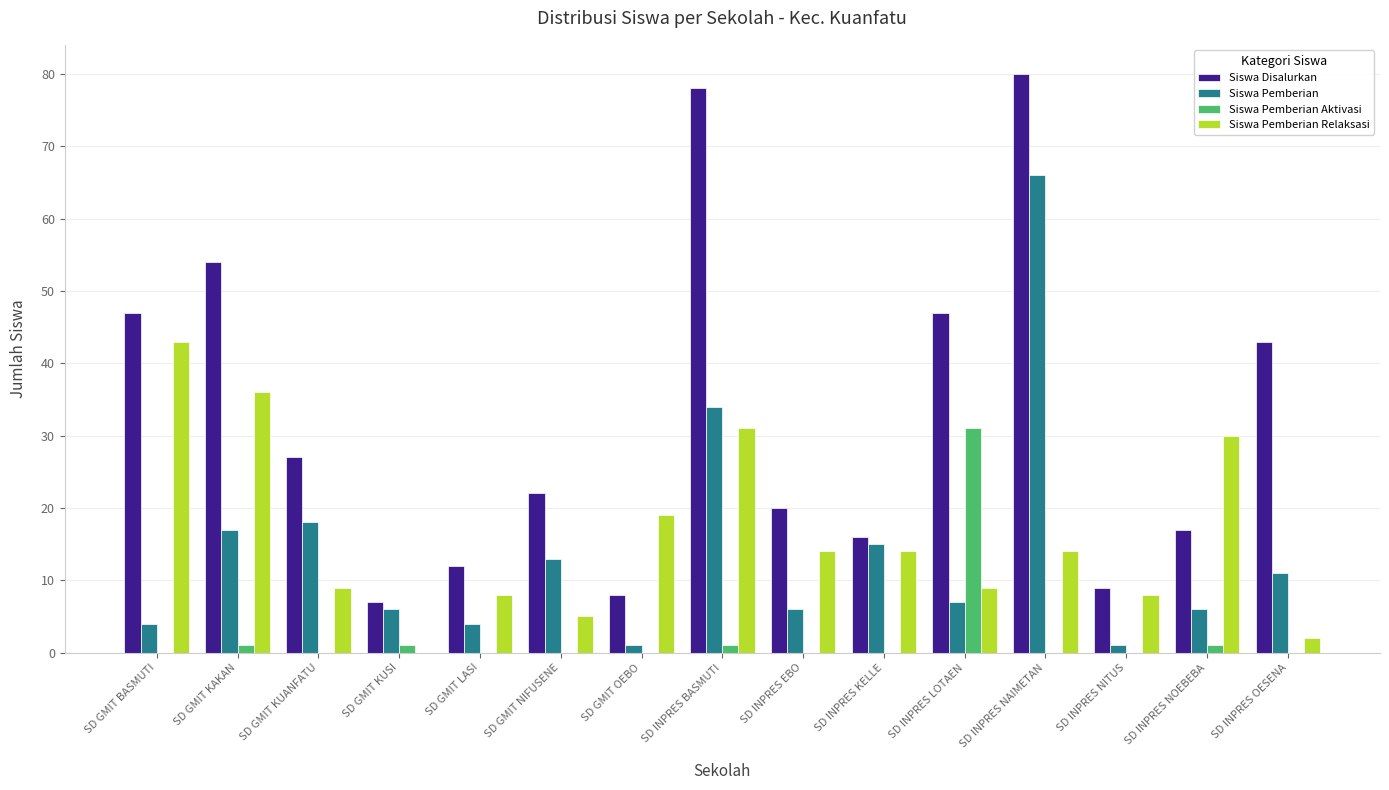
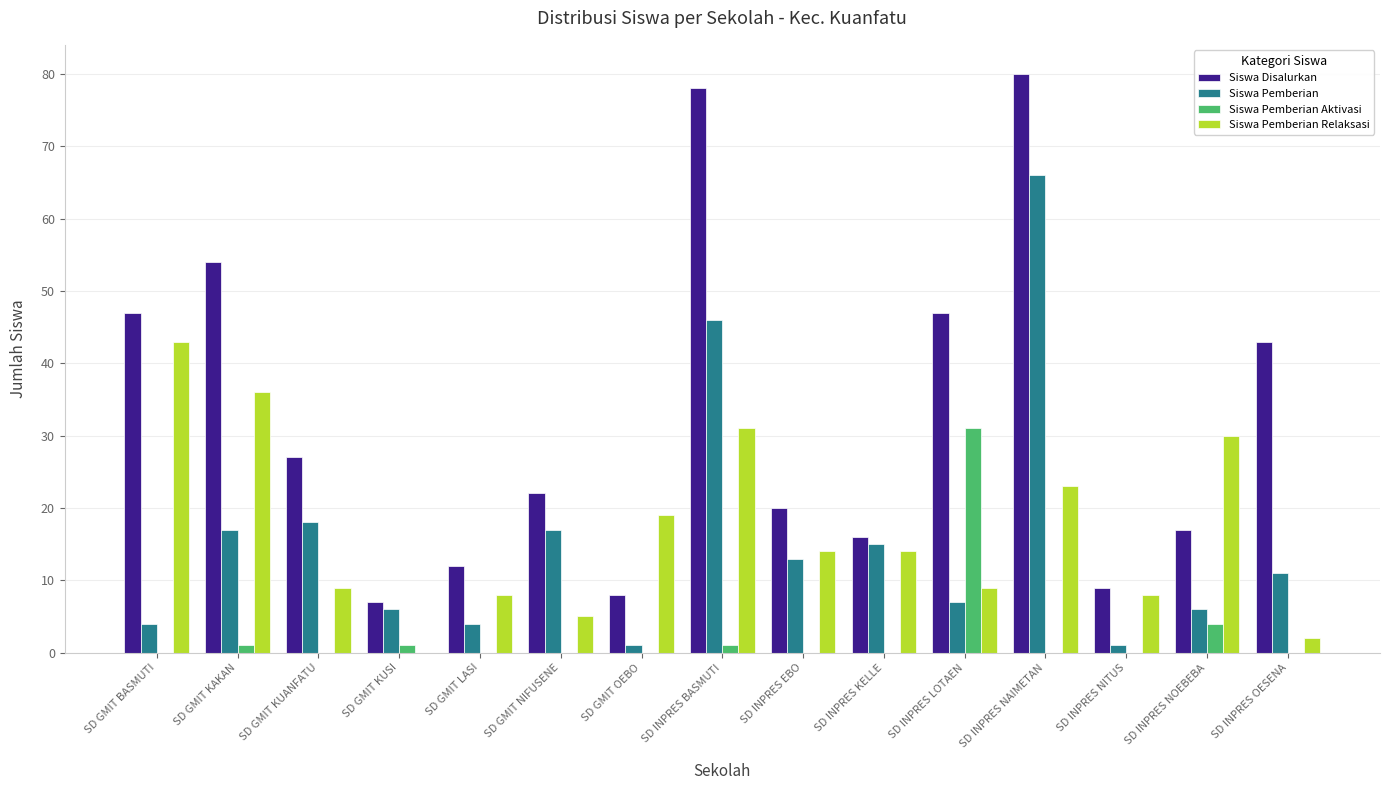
  {
    "Siswa Disalurkan": {
      "SD GMIT BASMUTI": 47,
      "SD GMIT KAKAN": 54,
      "SD GMIT KUANFATU": 27,
      "SD GMIT KUSI": 7,
      "SD GMIT LASI": 12,
      "SD GMIT NIFUSENE": 22,
      "SD GMIT OEBO": 8,
      "SD INPRES BASMUTI": 78,
      "SD INPRES EBO": 20,
      "SD INPRES KELLE": 16,
      "SD INPRES LOTAEN": 47,
      "SD INPRES NAIMETAN": 80,
      "SD INPRES NITUS": 9,
      "SD INPRES NOEBEBA": 17,
      "SD INPRES OESENA": 43
    },
    "Siswa Pemberian": {
      "SD GMIT BASMUTI": 4,
      "SD GMIT KAKAN": 17,
      "SD GMIT KUANFATU": 18,
      "SD GMIT KUSI": 6,
      "SD GMIT LASI": 4,
-     "SD GMIT NIFUSENE": 13,
+     "SD GMIT NIFUSENE": 17,
      "SD GMIT OEBO": 1,
-     "SD INPRES BASMUTI": 34,
-     "SD INPRES EBO": 6,
+     "SD INPRES BASMUTI": 46,
+     "SD INPRES EBO": 13,
      "SD INPRES KELLE": 15,
      "SD INPRES LOTAEN": 7,
      "SD INPRES NAIMETAN": 66,
      "SD INPRES NITUS": 1,
      "SD INPRES NOEBEBA": 6,
      "SD INPRES OESENA": 11
    },
    "Siswa Pemberian Aktivasi": {
      "SD GMIT BASMUTI": 0,
      "SD GMIT KAKAN": 1,
      "SD GMIT KUANFATU": 0,
      "SD GMIT KUSI": 1,
      "SD GMIT LASI": 0,
      "SD GMIT NIFUSENE": 0,
      "SD GMIT OEBO": 0,
      "SD INPRES BASMUTI": 1,
      "SD INPRES EBO": 0,
      "SD INPRES KELLE": 0,
      "SD INPRES LOTAEN": 31,
      "SD INPRES NAIMETAN": 0,
      "SD INPRES NITUS": 0,
-     "SD INPRES NOEBEBA": 1,
+     "SD INPRES NOEBEBA": 4,
      "SD INPRES OESENA": 0
    },
    "Siswa Pemberian Relaksasi": {
      "SD GMIT BASMUTI": 43,
      "SD GMIT KAKAN": 36,
      "SD GMIT KUANFATU": 9,
      "SD GMIT KUSI": 0,
      "SD GMIT LASI": 8,
      "SD GMIT NIFUSENE": 5,
      "SD GMIT OEBO": 19,
      "SD INPRES BASMUTI": 31,
      "SD INPRES EBO": 14,
      "SD INPRES KELLE": 14,
      "SD INPRES LOTAEN": 9,
-     "SD INPRES NAIMETAN": 14,
+     "SD INPRES NAIMETAN": 23,
      "SD INPRES NITUS": 8,
      "SD INPRES NOEBEBA": 30,
      "SD INPRES OESENA": 2
    }
  }
